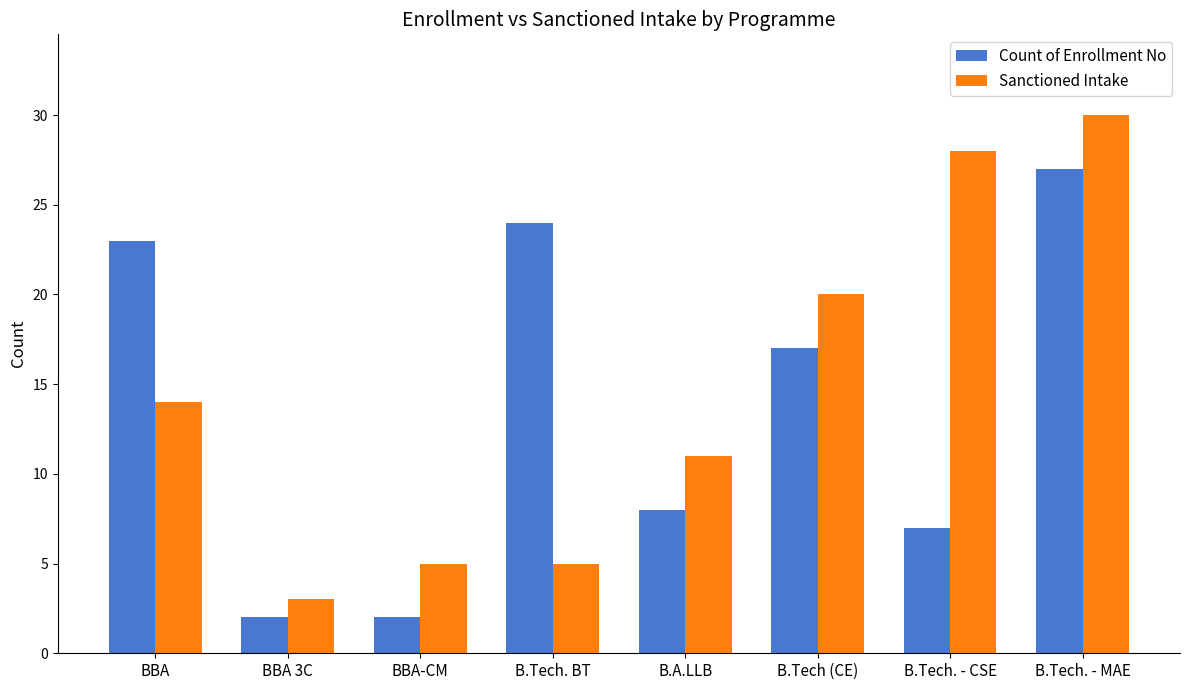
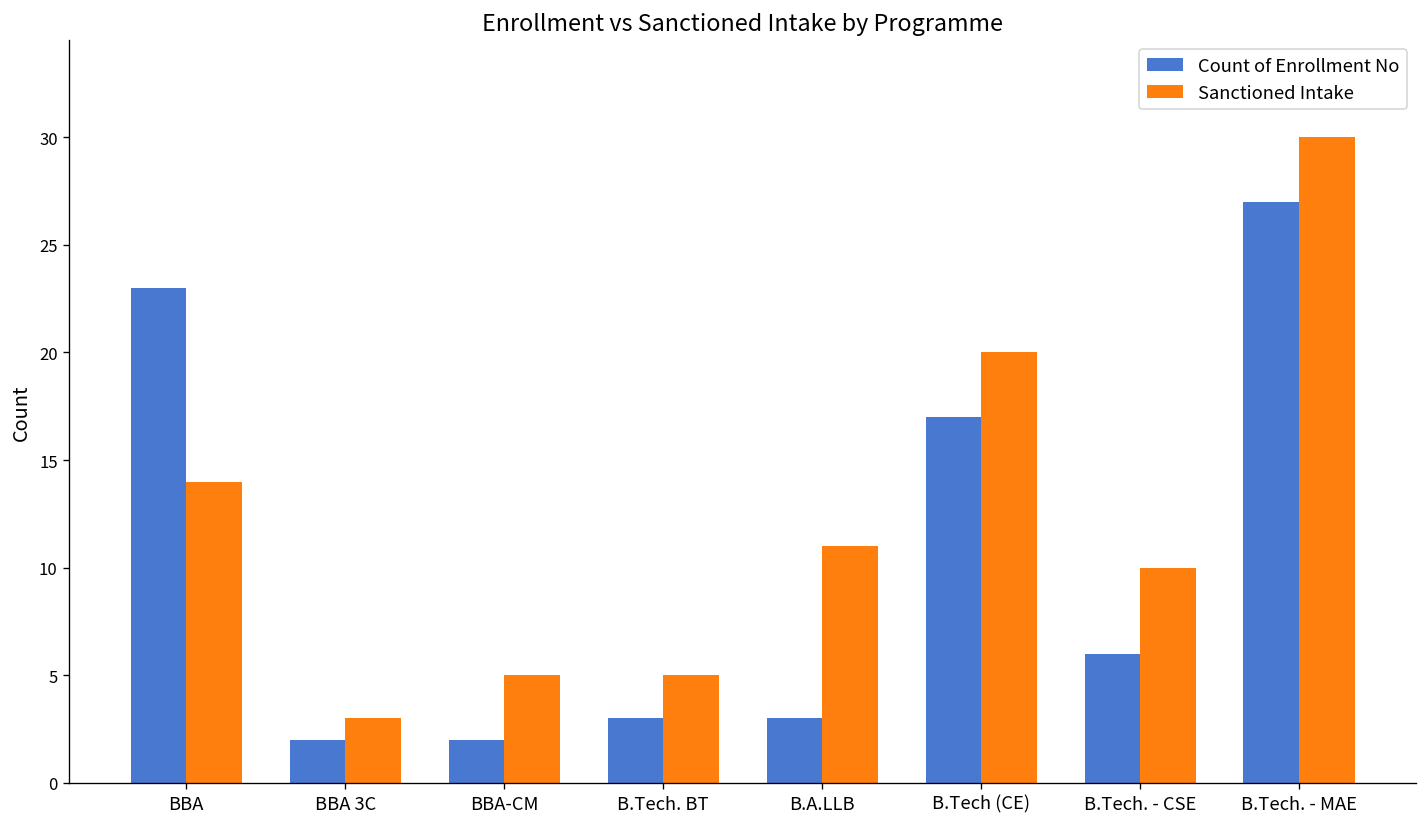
  {
    "Count of Enrollment No": {
      "BBA": 23,
      "BBA 3C": 2,
      "BBA-CM": 2,
-     "B.Tech. BT": 24,
-     "B.A.LLB": 8,
+     "B.Tech. BT": 3,
+     "B.A.LLB": 3,
      "B.Tech (CE)": 17,
-     "B.Tech. - CSE": 7,
+     "B.Tech. - CSE": 6,
      "B.Tech. - MAE": 27
    },
    "Sanctioned Intake": {
      "BBA": 14,
      "BBA 3C": 3,
      "BBA-CM": 5,
      "B.Tech. BT": 5,
      "B.A.LLB": 11,
      "B.Tech (CE)": 20,
-     "B.Tech. - CSE": 28,
+     "B.Tech. - CSE": 10,
      "B.Tech. - MAE": 30
    }
  }
